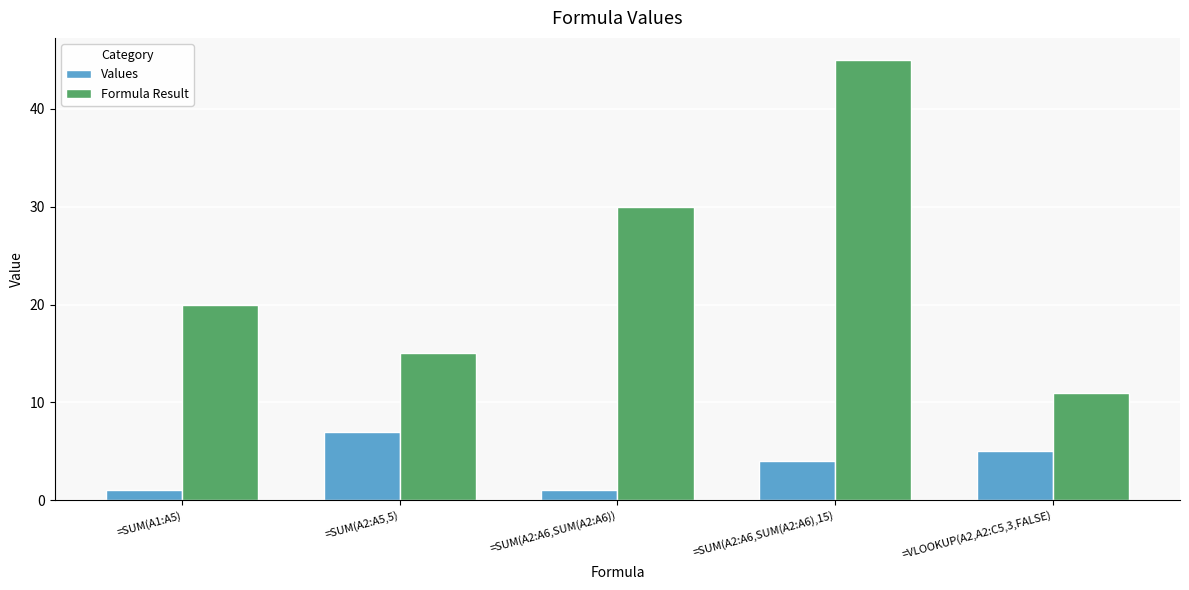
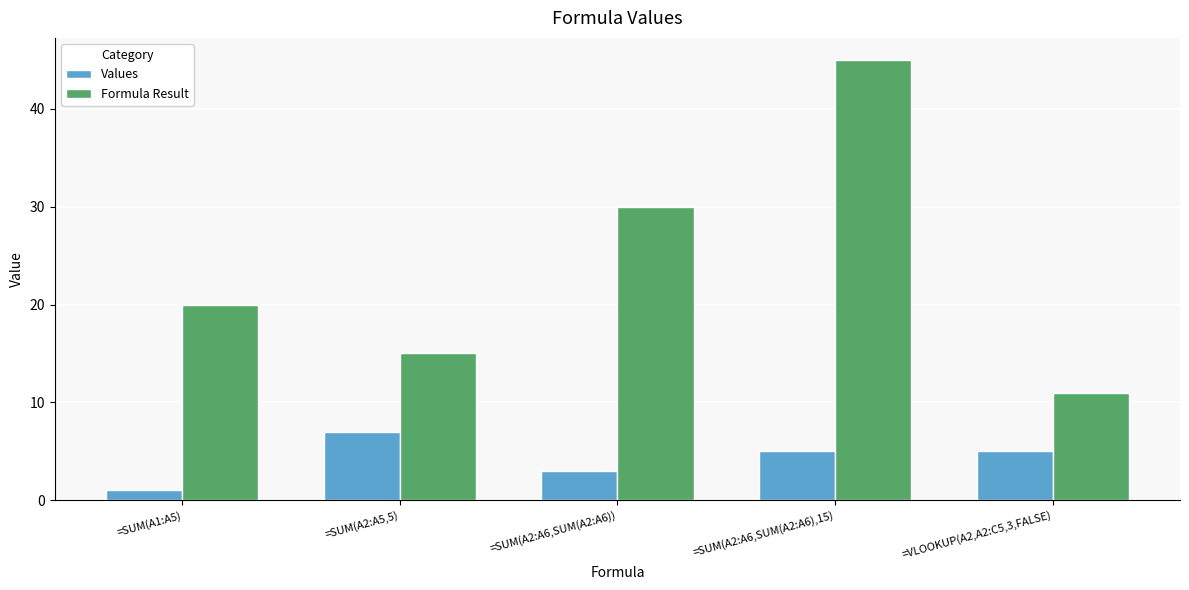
  {
    "Values": {
      "=SUM(A1:A5)": 1,
      "=SUM(A2:A5,5)": 7,
-     "=SUM(A2:A6,SUM(A2:A6))": 1,
-     "=SUM(A2:A6,SUM(A2:A6),15)": 4,
+     "=SUM(A2:A6,SUM(A2:A6))": 3,
+     "=SUM(A2:A6,SUM(A2:A6),15)": 5,
      "=VLOOKUP(A2,A2:C5,3,FALSE)": 5
    },
    "Formula Result": {
      "=SUM(A1:A5)": 20,
      "=SUM(A2:A5,5)": 15,
      "=SUM(A2:A6,SUM(A2:A6))": 30,
      "=SUM(A2:A6,SUM(A2:A6),15)": 45,
      "=VLOOKUP(A2,A2:C5,3,FALSE)": 11
    }
  }
